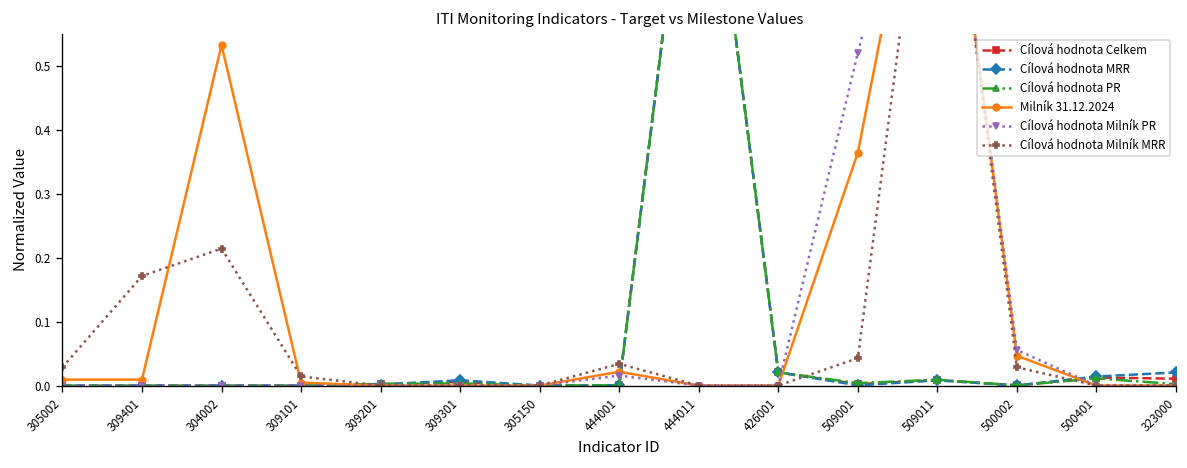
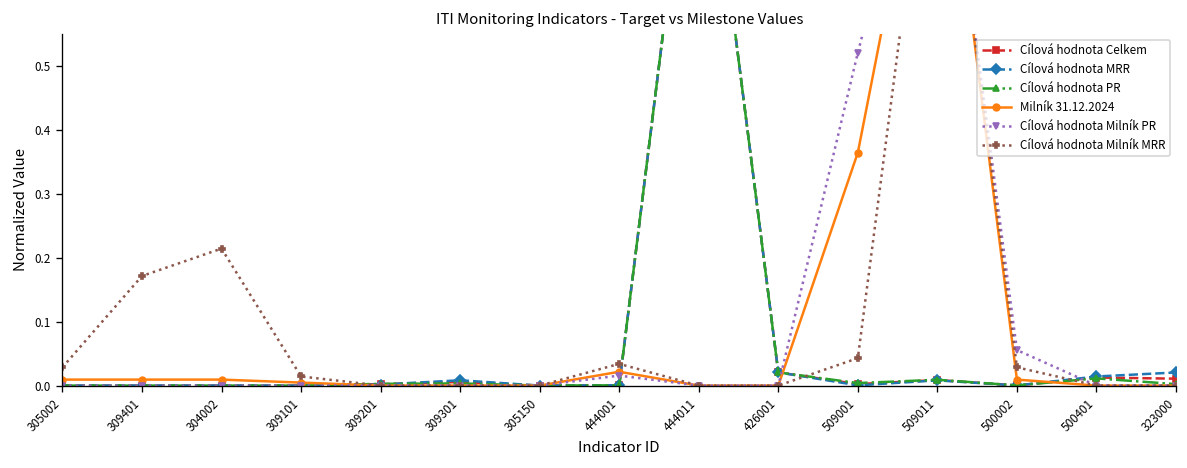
  {
    "Cílová hodnota Celkem": {
      "323000": 0.01
    },
    "Cílová hodnota MRR": {
      "323000": 0.02
    },
    "Milník 31.12.2024": {
      "305002": 0.01,
      "309401": 0.01,
-     "304002": 0.53,
+     "304002": 0.01,
      "444001": 0.02,
      "509001": 0.36,
-     "500002": 0.05
+     "500002": 0.01
    },
    "Cílová hodnota Milník PR": {
      "444001": 0.02,
      "509001": 0.52,
      "500002": 0.06
    },
    "Cílová hodnota Milník MRR": {
      "305002": 0.03,
      "309401": 0.17,
      "304002": 0.21,
      "309101": 0.01,
      "444001": 0.03,
      "509001": 0.04,
      "500002": 0.03
    }
  }
